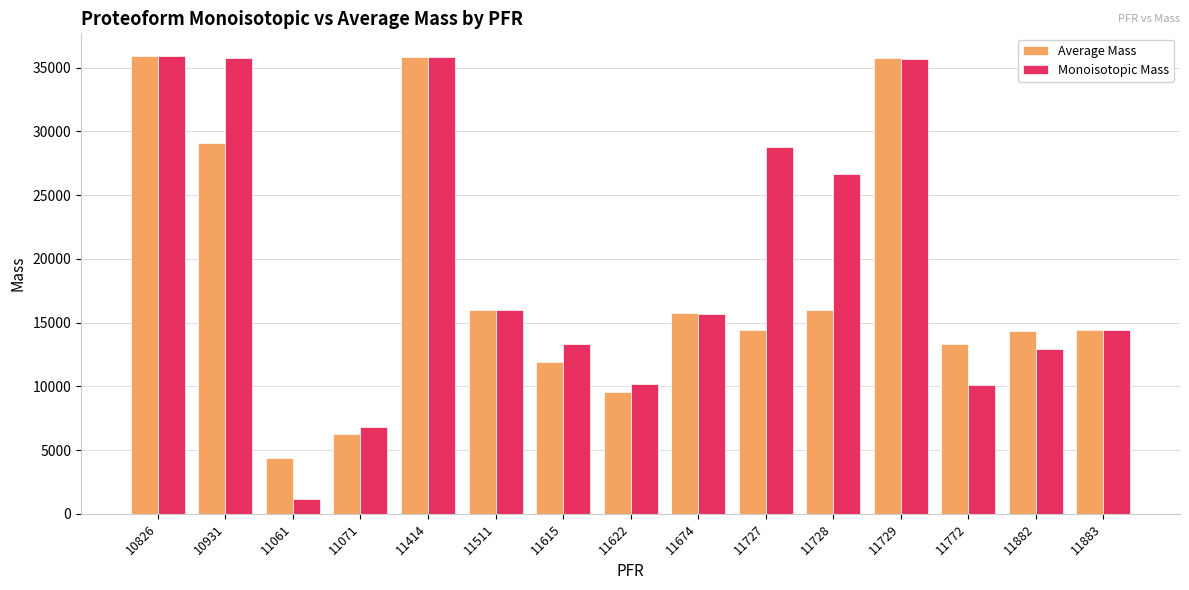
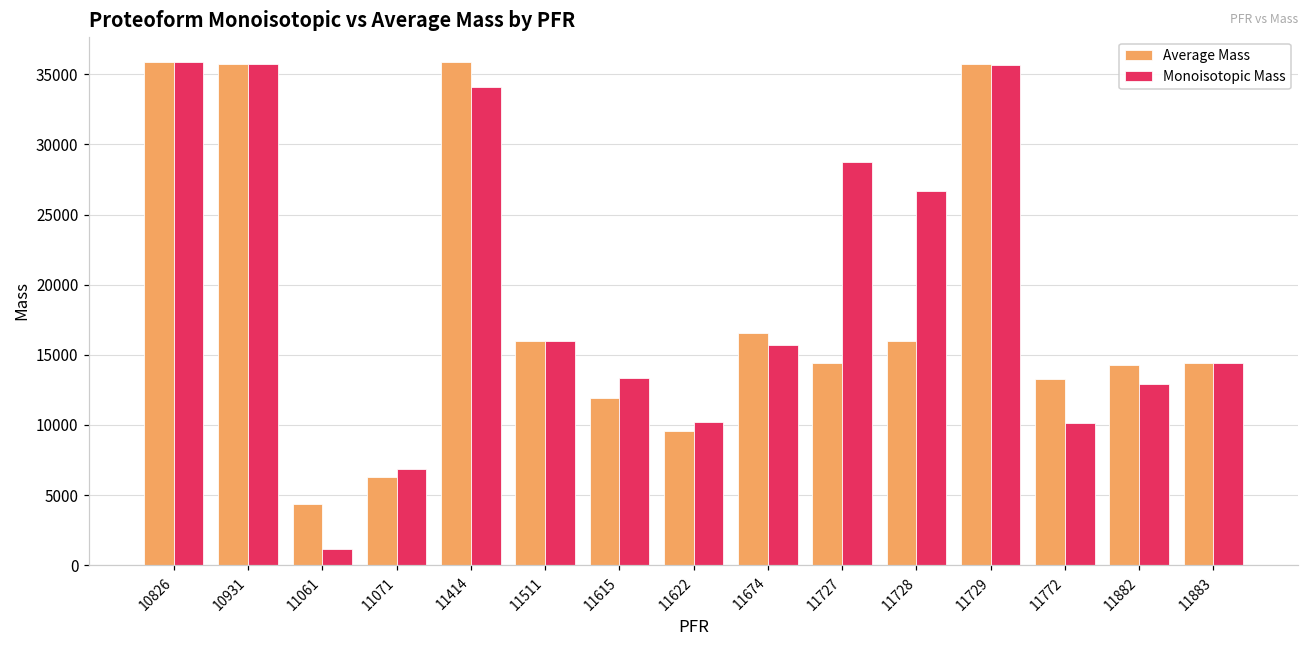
  {
    "Average Mass": {
      "10826": 35900,
-     "10931": 29100,
+     "10931": 35800,
      "11061": 4300,
      "11071": 6300,
      "11414": 35800,
      "11511": 16000,
      "11615": 11900,
      "11622": 9600,
-     "11674": 15700,
+     "11674": 16500,
      "11727": 14400,
      "11728": 16000,
      "11729": 35700,
      "11772": 13300,
      "11882": 14300,
      "11883": 14400
    },
    "Monoisotopic Mass": {
      "10826": 35900,
      "10931": 35700,
      "11061": 1100,
      "11071": 6800,
-     "11414": 35800,
+     "11414": 34100,
      "11511": 16000,
      "11615": 13300,
      "11622": 10200,
      "11674": 15700,
      "11727": 28700,
      "11728": 26700,
      "11729": 35700,
      "11772": 10100,
      "11882": 12900,
      "11883": 14400
    }
  }
